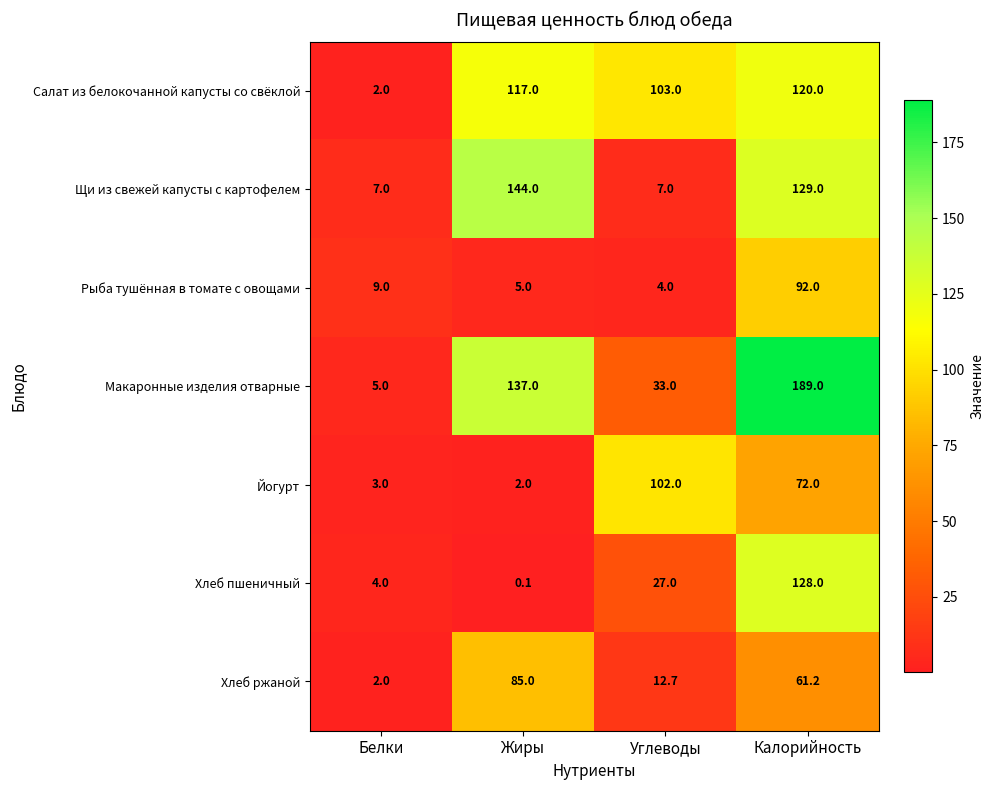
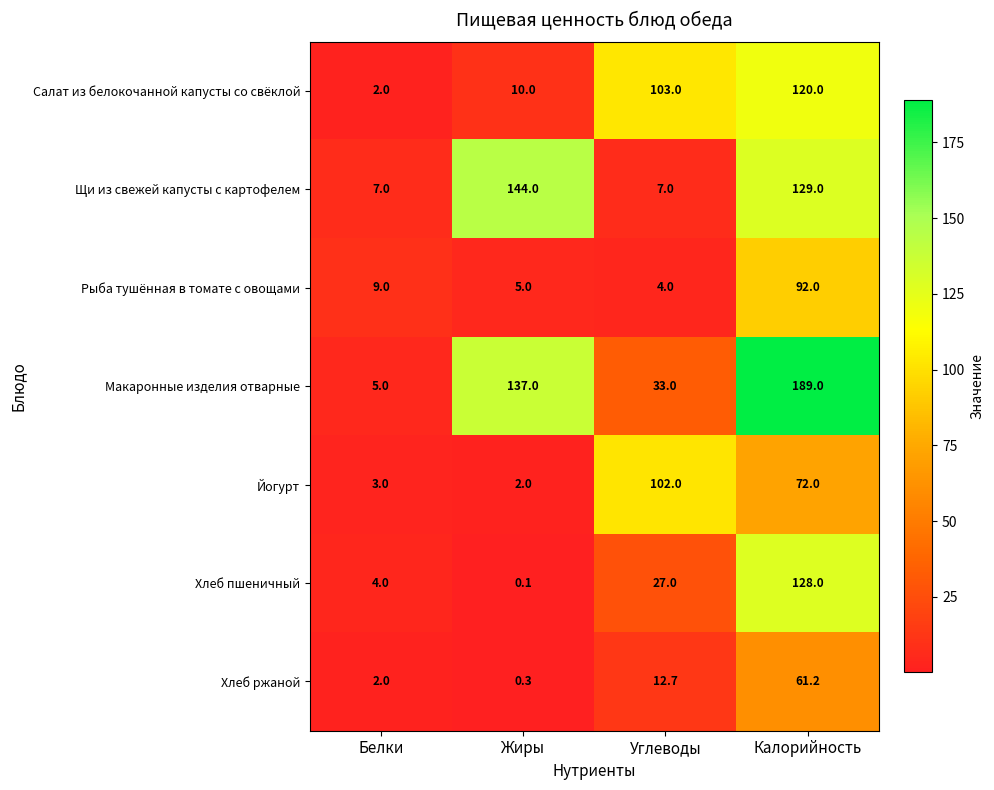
  {
    "Салат из белокочанной капусты со свёклой": {
      "Белки": 2.0,
-     "Жиры": 117.0,
+     "Жиры": 10.0,
      "Углеводы": 103.0,
      "Калорийность": 120.0
    },
    "Щи из свежей капусты с картофелем": {
      "Белки": 7.0,
      "Жиры": 144.0,
      "Углеводы": 7.0,
      "Калорийность": 129.0
    },
    "Рыба тушённая в томате с овощами": {
      "Белки": 9.0,
      "Жиры": 5.0,
      "Углеводы": 4.0,
      "Калорийность": 92.0
    },
    "Макаронные изделия отварные": {
      "Белки": 5.0,
      "Жиры": 137.0,
      "Углеводы": 33.0,
      "Калорийность": 189.0
    },
    "Йогурт": {
      "Белки": 3.0,
      "Жиры": 2.0,
      "Углеводы": 102.0,
      "Калорийность": 72.0
    },
    "Хлеб пшеничный": {
      "Белки": 4.0,
      "Жиры": 0.1,
      "Углеводы": 27.0,
      "Калорийность": 128.0
    },
    "Хлеб ржаной": {
      "Белки": 2.0,
-     "Жиры": 85.0,
+     "Жиры": 0.3,
      "Углеводы": 12.7,
      "Калорийность": 61.2
    }
  }
